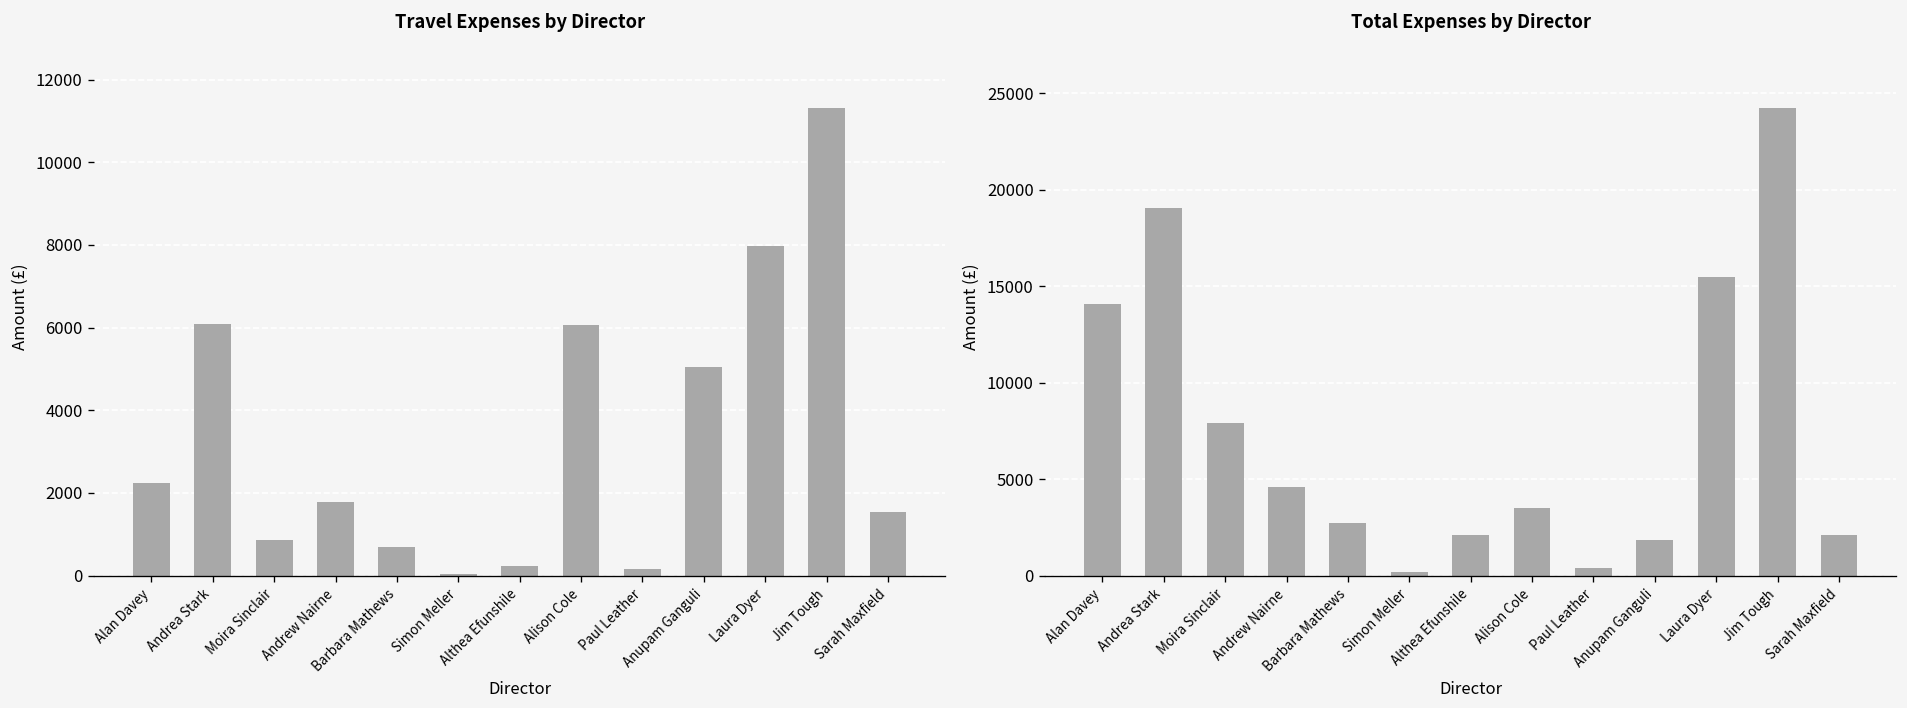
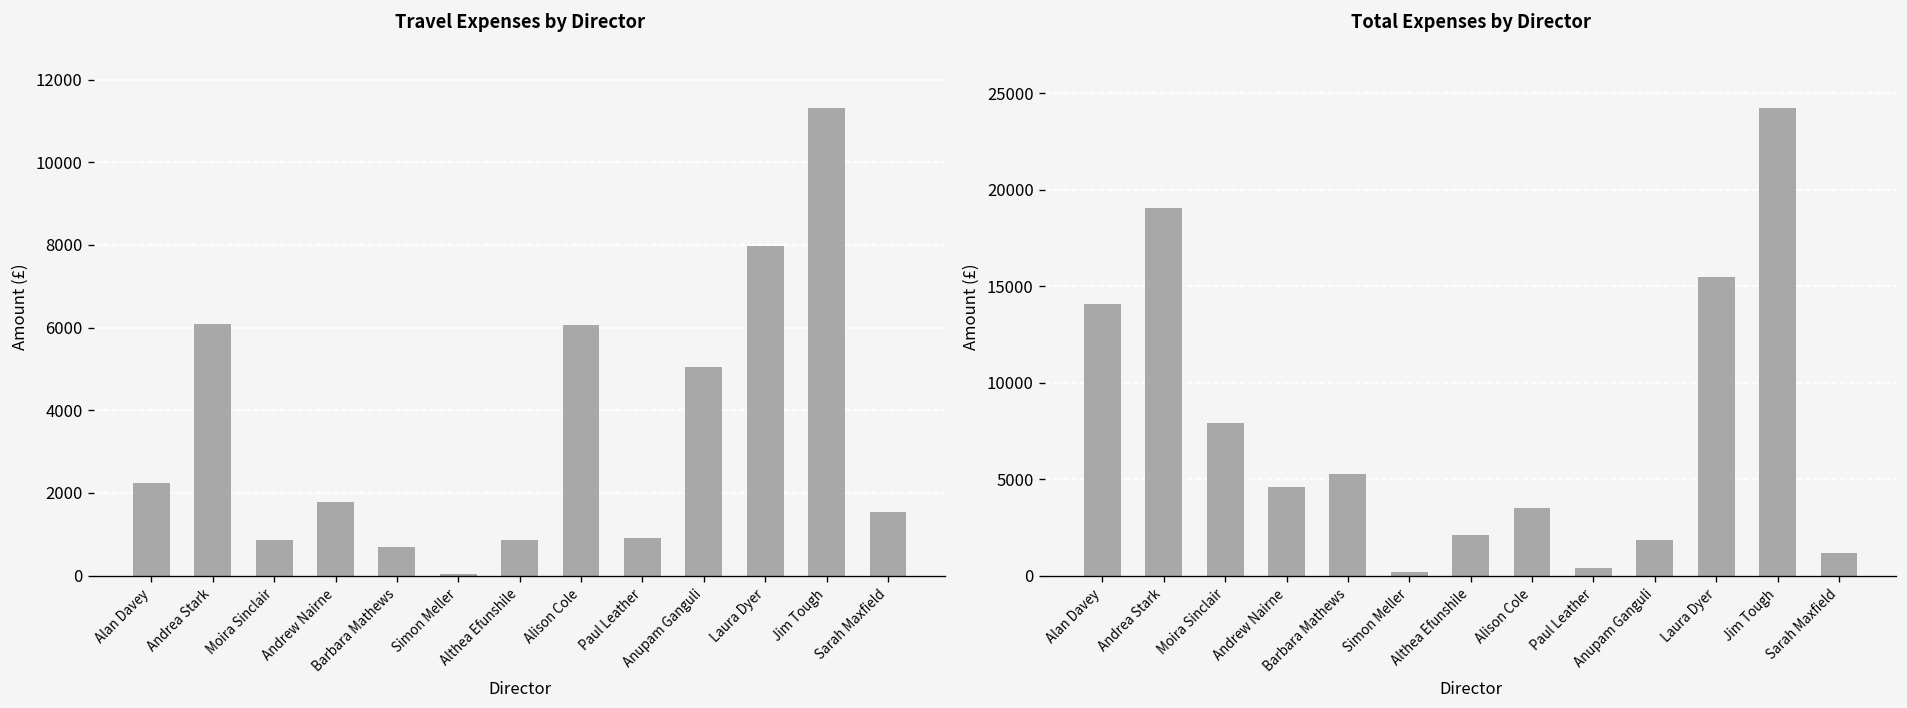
  {
    "Travel Expenses by Director": {
      "Alan Davey": 2200,
      "Andrea Stark": 6100,
      "Moira Sinclair": 900,
      "Andrew Nairne": 1800,
      "Barbara Mathews": 700,
-     "Althea Efunshile": 200,
+     "Althea Efunshile": 900,
      "Alison Cole": 6100,
-     "Paul Leather": 200,
+     "Paul Leather": 900,
      "Anupam Ganguli": 5000,
      "Laura Dyer": 8000,
      "Jim Tough": 11300,
      "Sarah Maxfield": 1500
    },
    "Total Expenses by Director": {
      "Alan Davey": 14100,
      "Andrea Stark": 19100,
      "Moira Sinclair": 7900,
      "Andrew Nairne": 4600,
-     "Barbara Mathews": 2700,
+     "Barbara Mathews": 5300,
      "Simon Meller": 200,
      "Althea Efunshile": 2100,
      "Alison Cole": 3500,
      "Paul Leather": 400,
      "Anupam Ganguli": 1900,
      "Laura Dyer": 15500,
      "Jim Tough": 24300,
-     "Sarah Maxfield": 2100
+     "Sarah Maxfield": 1200
    }
  }
